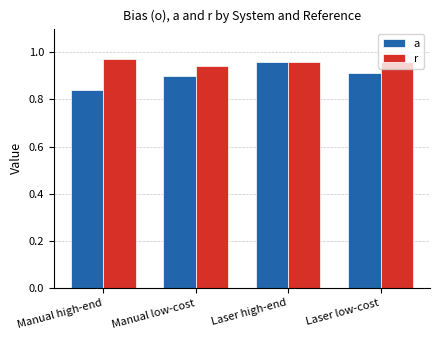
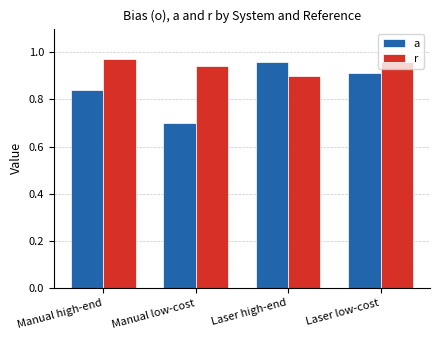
  {
    "a": {
      "Manual high-end": 0.84,
-     "Manual low-cost": 0.9,
+     "Manual low-cost": 0.7,
      "Laser high-end": 0.96,
      "Laser low-cost": 0.9
    },
    "r": {
      "Manual high-end": 0.97,
      "Manual low-cost": 0.94,
-     "Laser high-end": 0.96
+     "Laser high-end": 0.90
    }
  }
